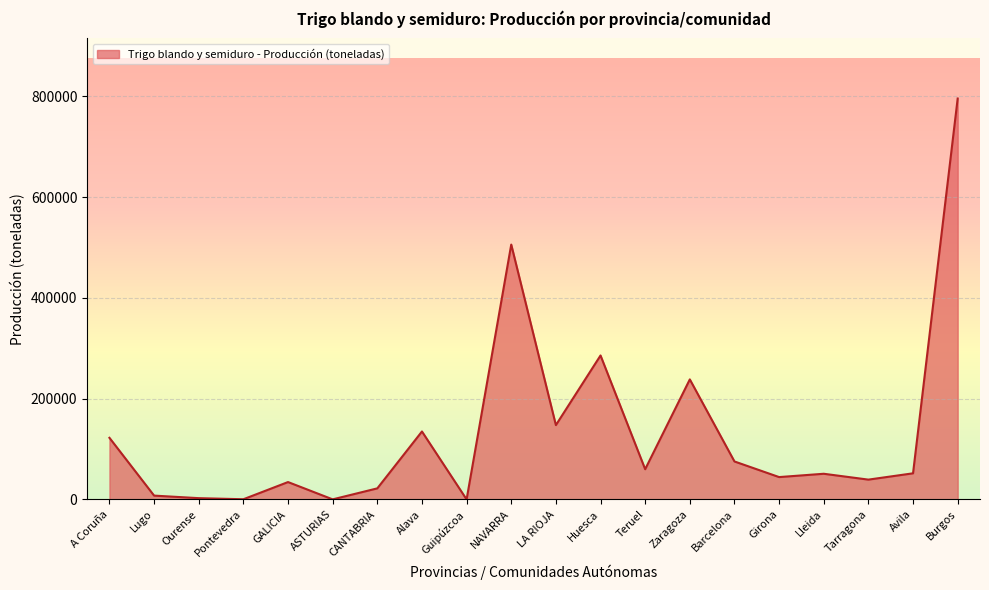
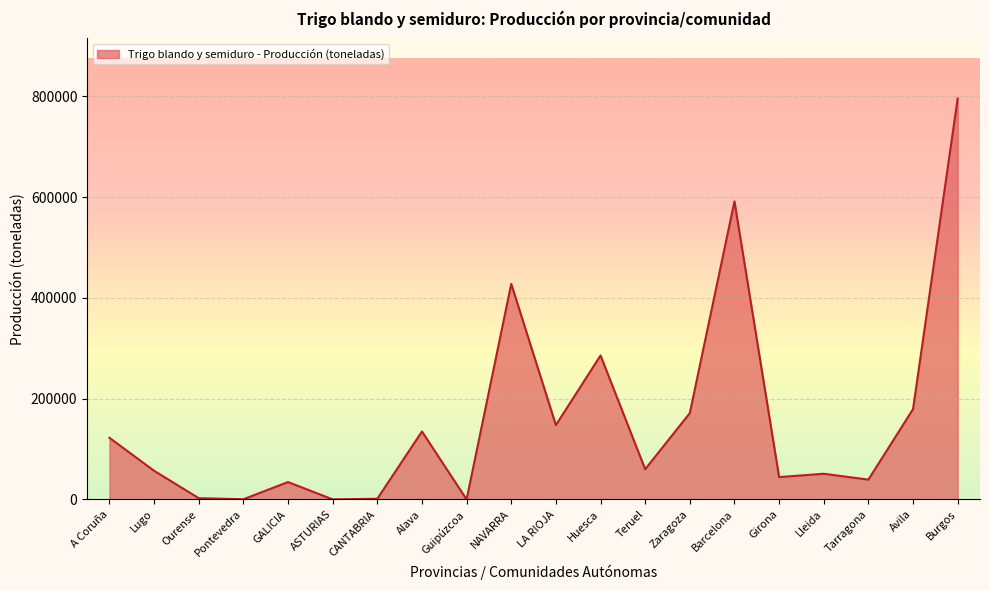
  {
    "A Coruña": 120000,
-   "Lugo": 10000,
+   "Lugo": 60000,
    "Ourense": 0,
    "Pontevedra": 0,
    "GALICIA": 30000,
    "ASTURIAS": 0,
-   "CANTABRIA": 20000,
+   "CANTABRIA": 0,
    "Alava": 130000,
    "Guipúzcoa": 0,
-   "NAVARRA": 510000,
+   "NAVARRA": 430000,
    "LA RIOJA": 150000,
    "Huesca": 290000,
    "Teruel": 60000,
-   "Zaragoza": 240000,
-   "Barcelona": 80000,
+   "Zaragoza": 170000,
+   "Barcelona": 590000,
    "Girona": 40000,
    "Lleida": 50000,
    "Tarragona": 40000,
-   "Avila": 50000,
+   "Avila": 180000,
    "Burgos": 800000
  }
